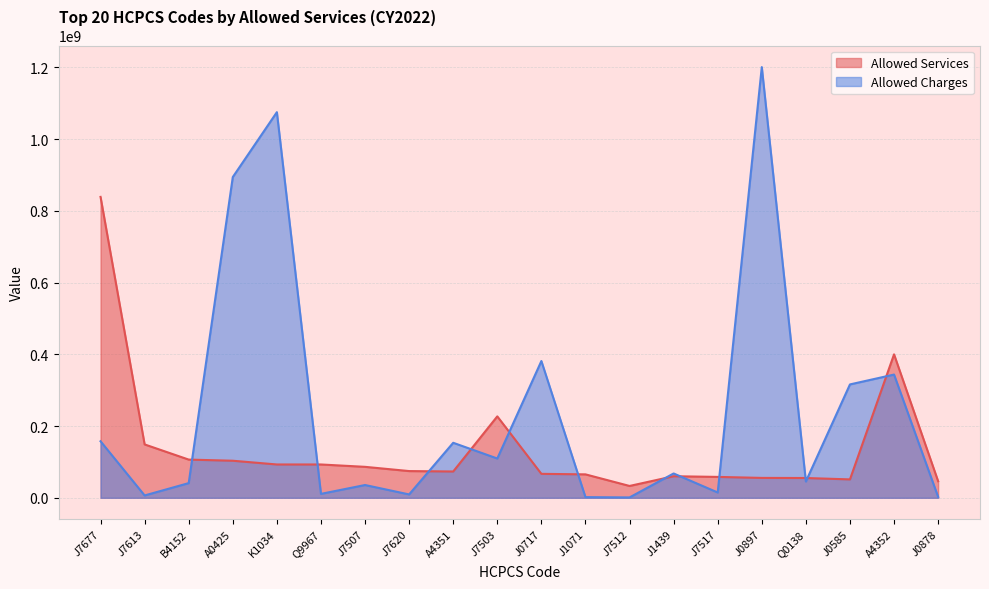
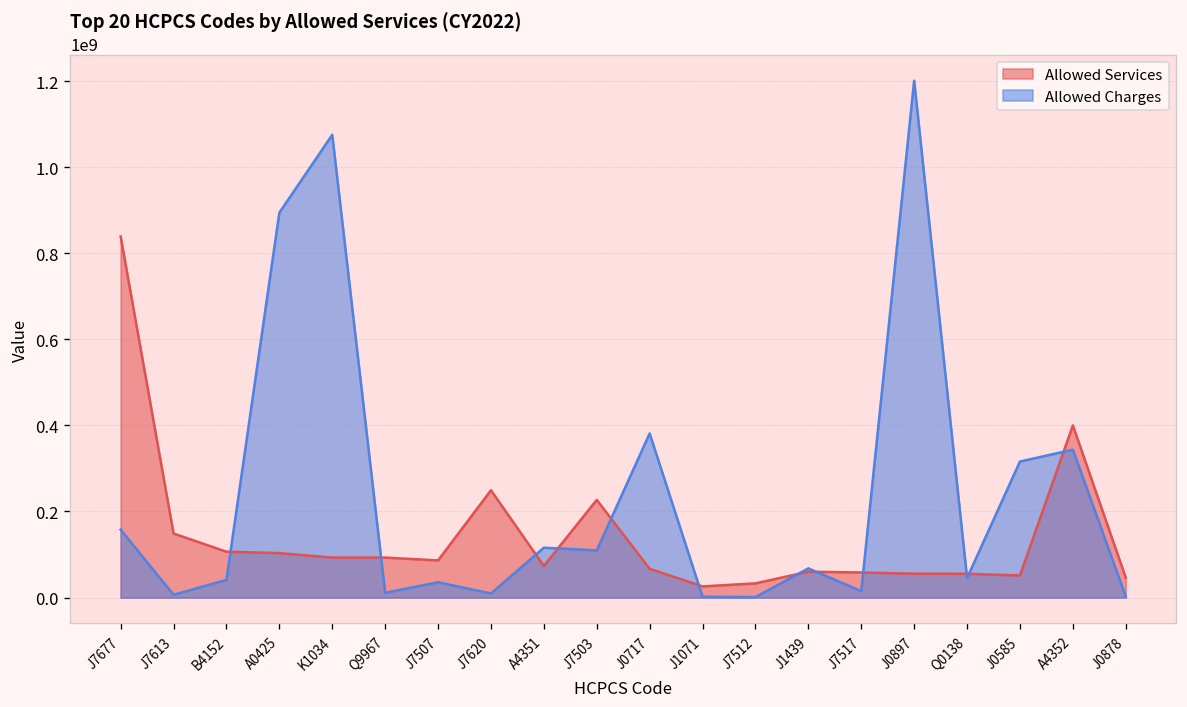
  {
    "Allowed Services": {
      "J7677": 840000000,
      "J7613": 150000000,
      "B4152": 110000000,
      "A0425": 100000000,
      "K1034": 90000000,
      "Q9967": 90000000,
      "J7507": 90000000,
-     "J7620": 70000000,
+     "J7620": 250000000,
      "A4351": 70000000,
      "J7503": 230000000,
      "J0717": 70000000,
-     "J1071": 70000000,
+     "J1071": 30000000,
      "J7512": 30000000,
      "J1439": 60000000,
      "J7517": 60000000,
      "J0897": 60000000,
      "Q0138": 60000000,
      "J0585": 50000000,
      "A4352": 400000000,
      "J0878": 50000000
    },
    "Allowed Charges": {
      "J7677": 160000000,
      "J7613": 10000000,
      "B4152": 40000000,
      "A0425": 890000000,
      "K1034": 1080000000,
      "Q9967": 10000000,
      "J7507": 40000000,
      "J7620": 10000000,
-     "A4351": 150000000,
+     "A4351": 120000000,
      "J7503": 110000000,
      "J0717": 380000000,
      "J1071": 0,
      "J7512": 0,
      "J1439": 70000000,
      "J7517": 10000000,
      "J0897": 1200000000,
      "Q0138": 50000000,
      "J0585": 320000000,
      "A4352": 340000000,
      "J0878": 0
    }
  }
